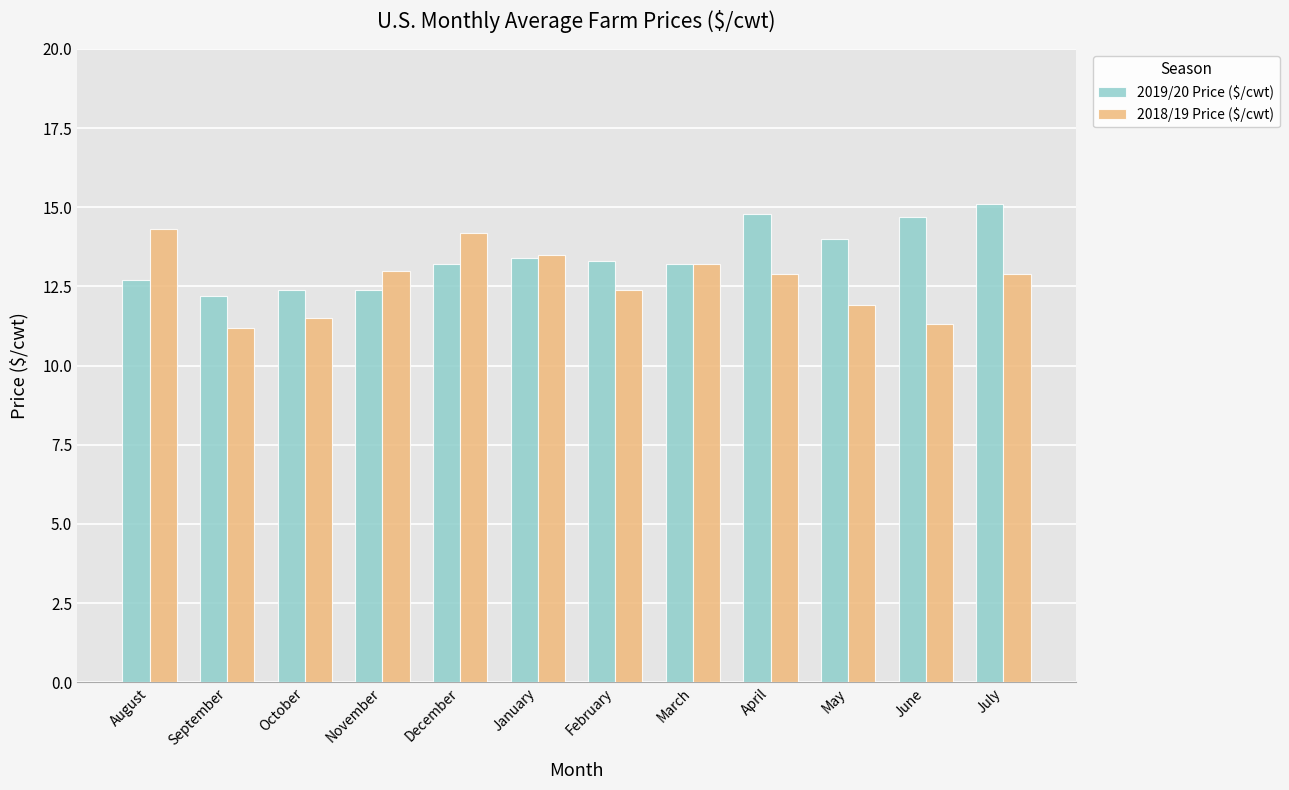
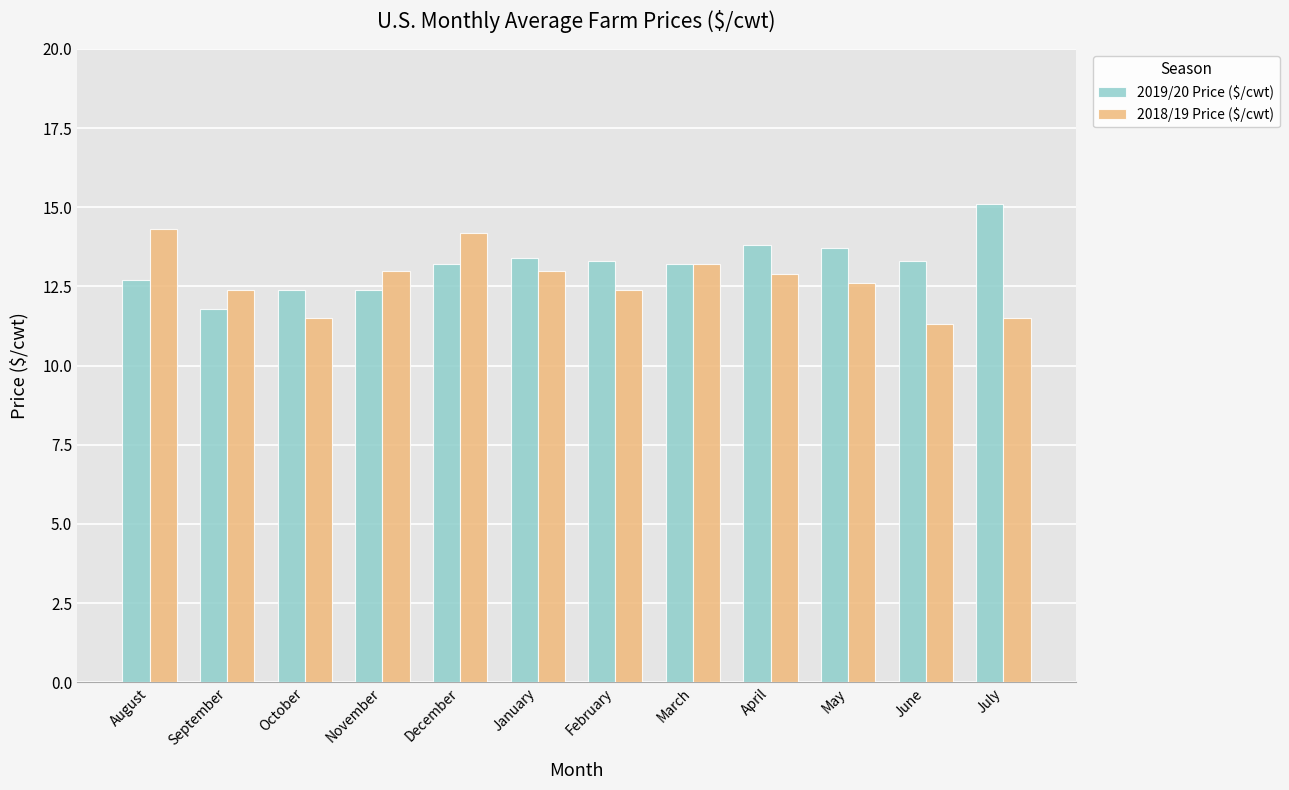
  {
    "2019/20 Price ($/cwt)": {
      "August": 12.7,
-     "September": 12.2,
+     "September": 11.8,
      "October": 12.4,
      "November": 12.4,
      "December": 13.2,
      "January": 13.4,
      "February": 13.3,
      "March": 13.2,
-     "April": 14.8,
-     "May": 14.0,
-     "June": 14.7,
+     "April": 13.8,
+     "May": 13.7,
+     "June": 13.3,
      "July": 15.1
    },
    "2018/19 Price ($/cwt)": {
      "August": 14.3,
-     "September": 11.2,
+     "September": 12.4,
      "October": 11.5,
      "November": 13.0,
      "December": 14.2,
-     "January": 13.5,
+     "January": 13.0,
      "February": 12.4,
      "March": 13.2,
      "April": 12.9,
-     "May": 11.9,
+     "May": 12.6,
      "June": 11.3,
-     "July": 12.9
+     "July": 11.5
    }
  }
